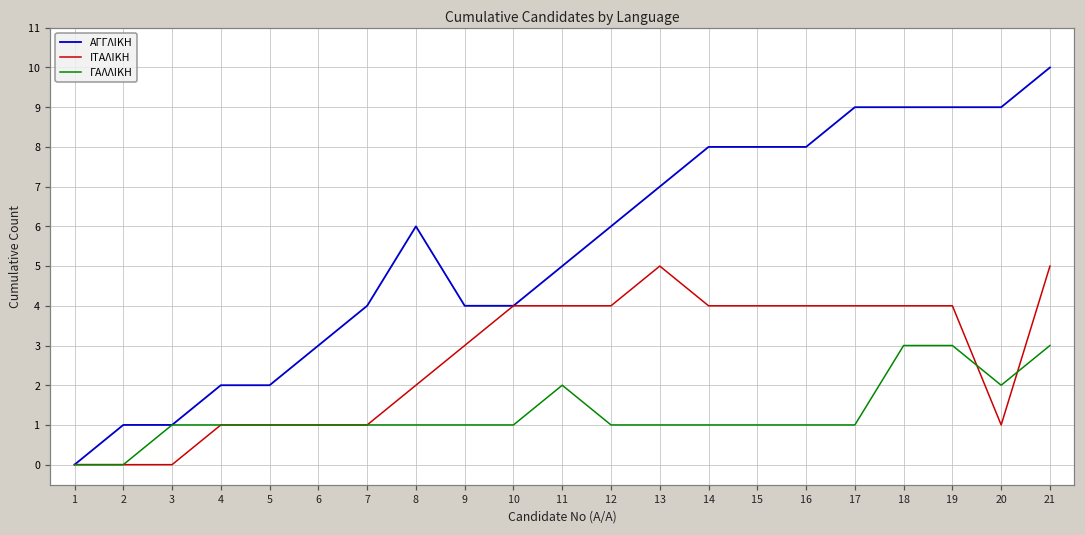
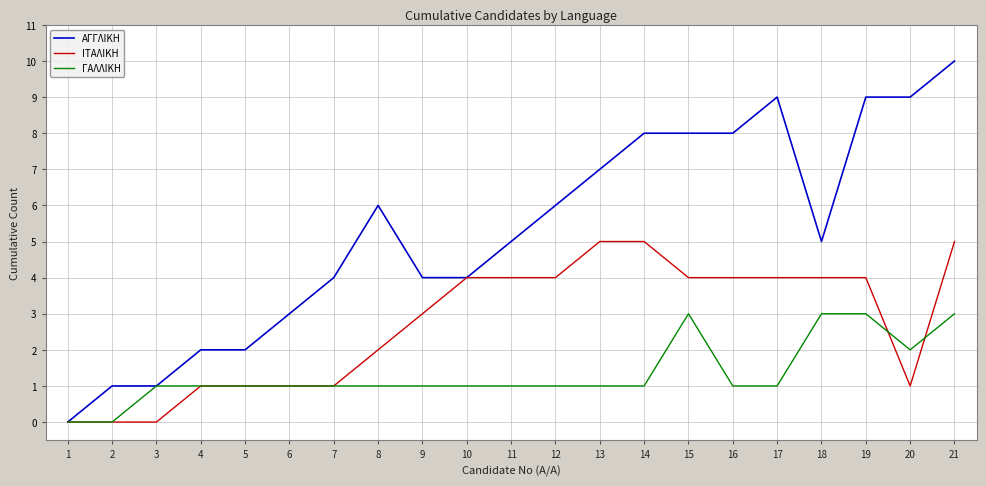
  {
    "ΑΓΓΛΙΚΗ": {
      "2": 1,
      "4": 2,
      "5": 2,
      "6": 3,
      "7": 4,
      "8": 6,
      "9": 4,
      "11": 5,
      "12": 6,
      "13": 7,
      "14": 8,
      "15": 8,
      "16": 8,
      "17": 9,
-     "18": 9,
+     "18": 5,
      "19": 9,
      "20": 9,
      "21": 10
    },
    "ΙΤΑΛΙΚΗ": {
      "3": 0,
      "8": 2,
      "9": 3,
      "11": 4,
      "12": 4,
      "13": 5,
-     "14": 4,
+     "14": 5,
      "15": 4,
      "16": 4,
      "17": 4,
      "18": 4,
      "19": 4,
      "20": 1,
      "21": 5
    },
    "ΓΑΛΛΙΚΗ": {
      "8": 1,
      "9": 1,
      "10": 1,
-     "11": 2,
+     "11": 1,
      "12": 1,
      "13": 1,
      "14": 1,
-     "15": 1,
+     "15": 3,
      "16": 1,
      "17": 1,
      "18": 3,
      "19": 3,
      "20": 2,
      "21": 3
    }
  }
